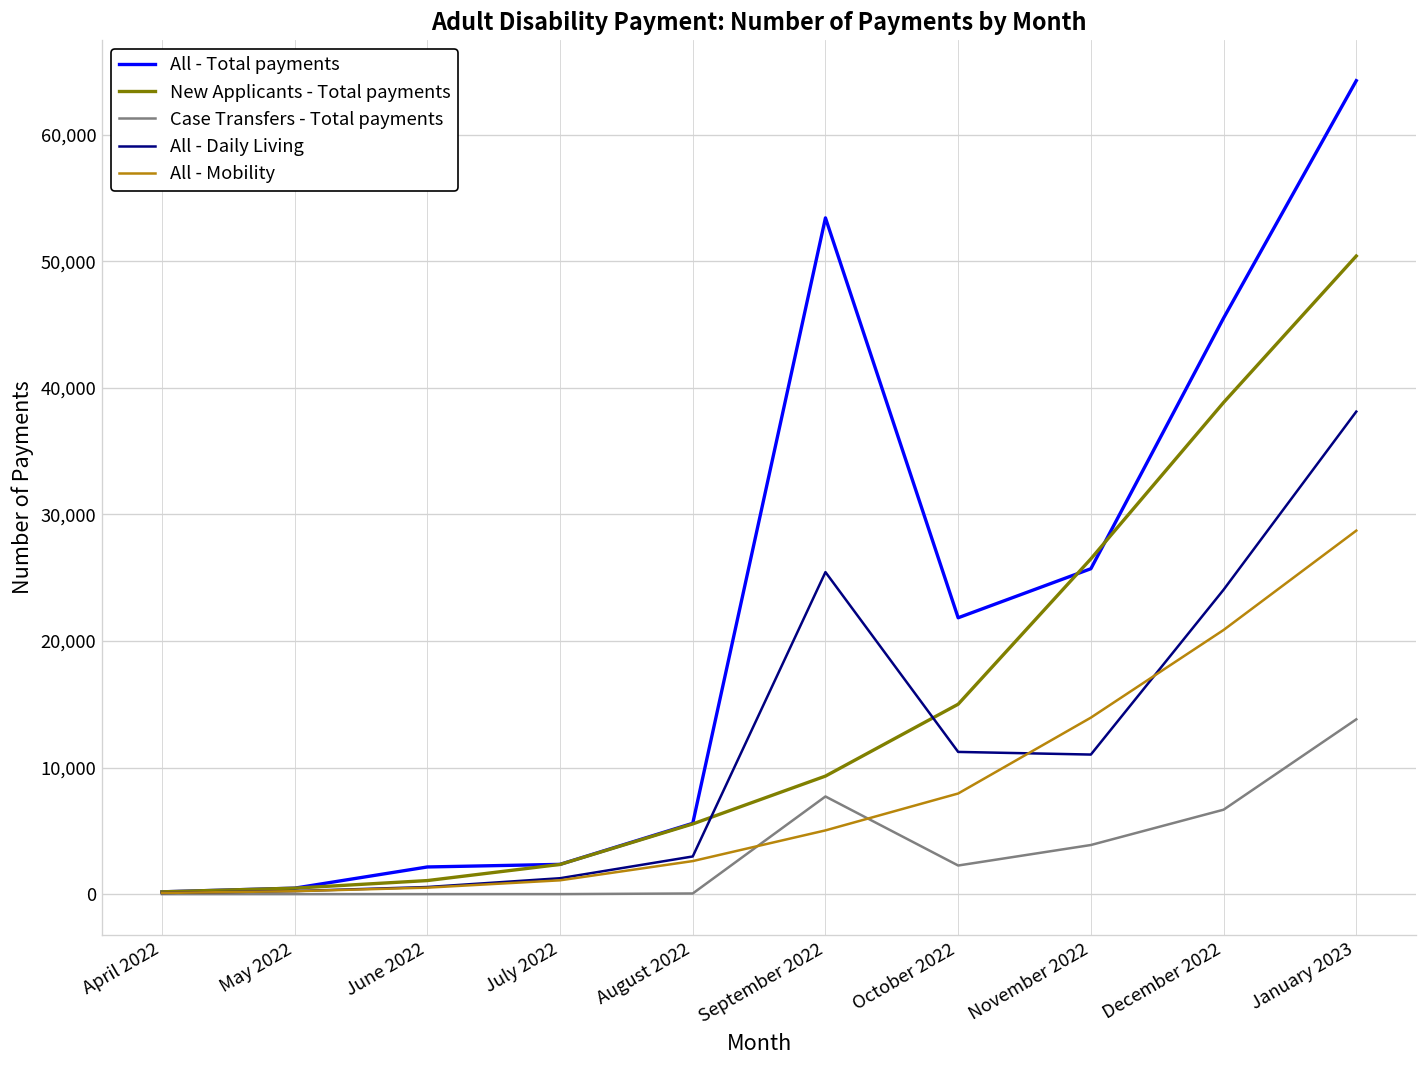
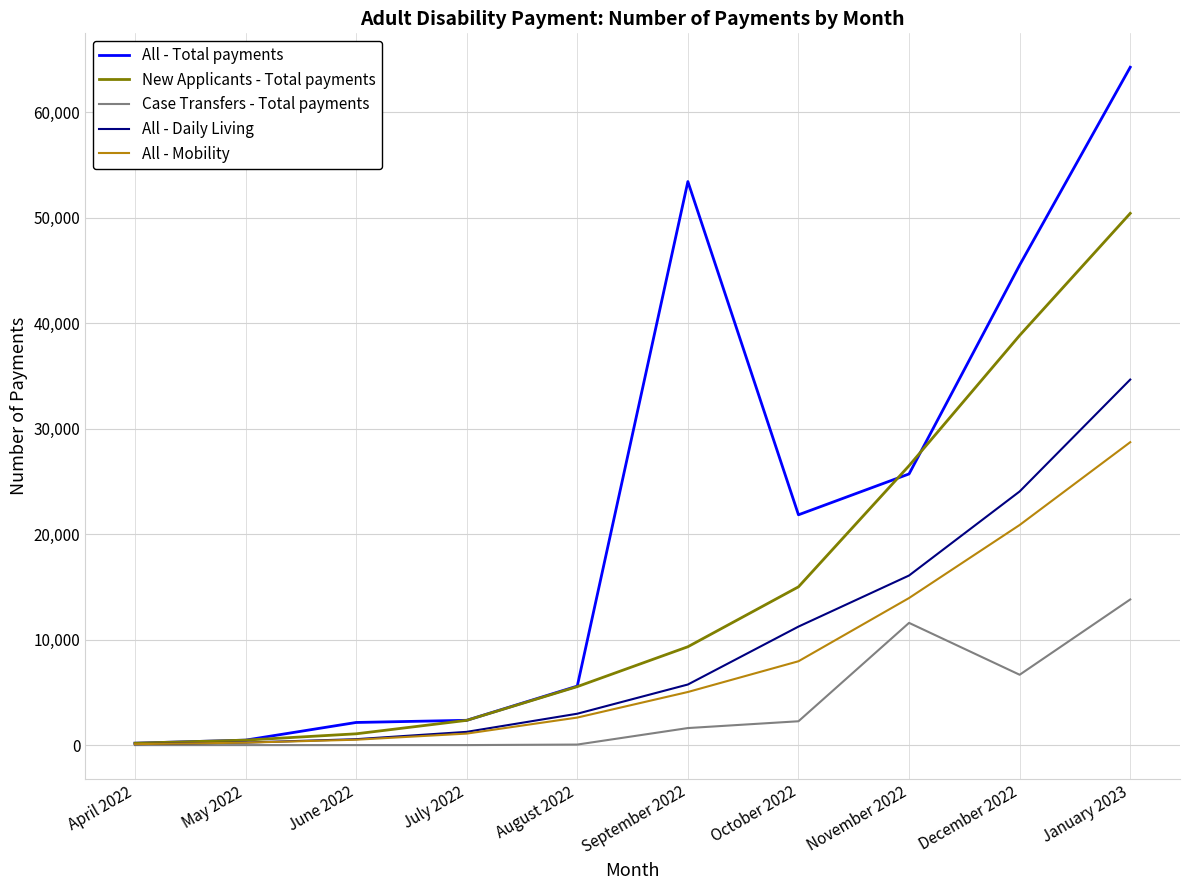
  {
    "All - Total payments": {
      "June 2022": "2,100",
      "September 2022": "53,400",
      "October 2022": "21,800",
      "November 2022": "25,700",
      "December 2022": "45,500",
      "January 2023": "64,300"
    },
    "Case Transfers - Total payments": {
      "June 2022": "0",
      "July 2022": "0",
      "August 2022": "100",
-     "September 2022": "7,700",
+     "September 2022": "1,600",
      "October 2022": "2,300",
-     "November 2022": "3,900",
+     "November 2022": "11,600",
      "December 2022": "6,700",
      "January 2023": "13,800"
    },
    "All - Daily Living": {
      "August 2022": "3,000",
-     "September 2022": "25,400",
+     "September 2022": "5,700",
      "October 2022": "11,200",
-     "November 2022": "11,000",
+     "November 2022": "16,100",
      "December 2022": "24,100",
-     "January 2023": "38,100"
+     "January 2023": "34,700"
    }
  }
